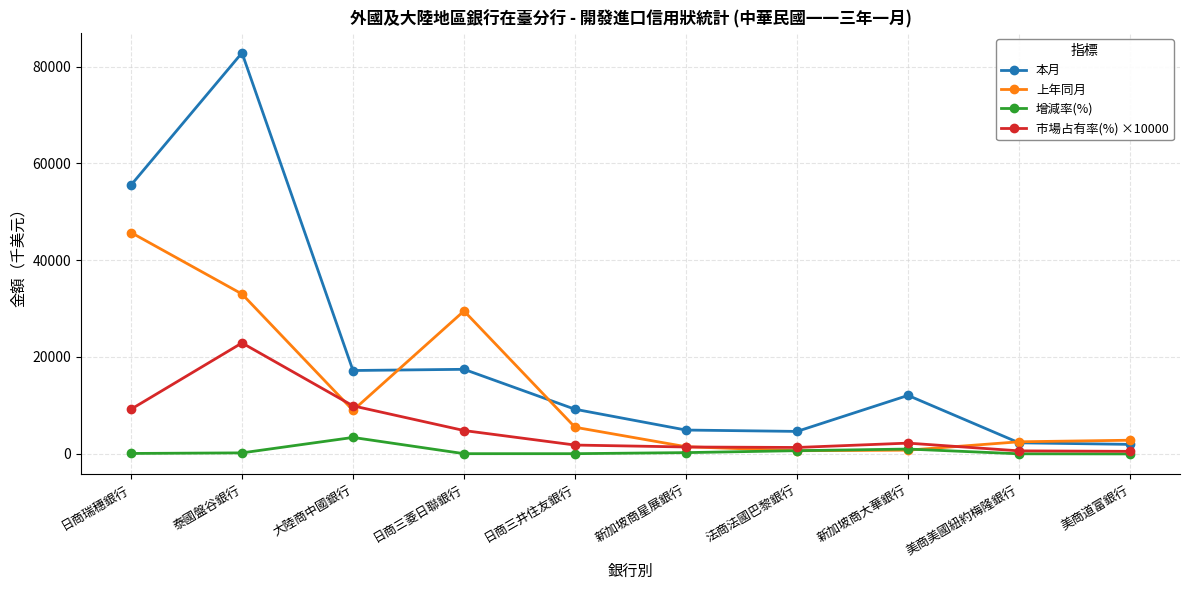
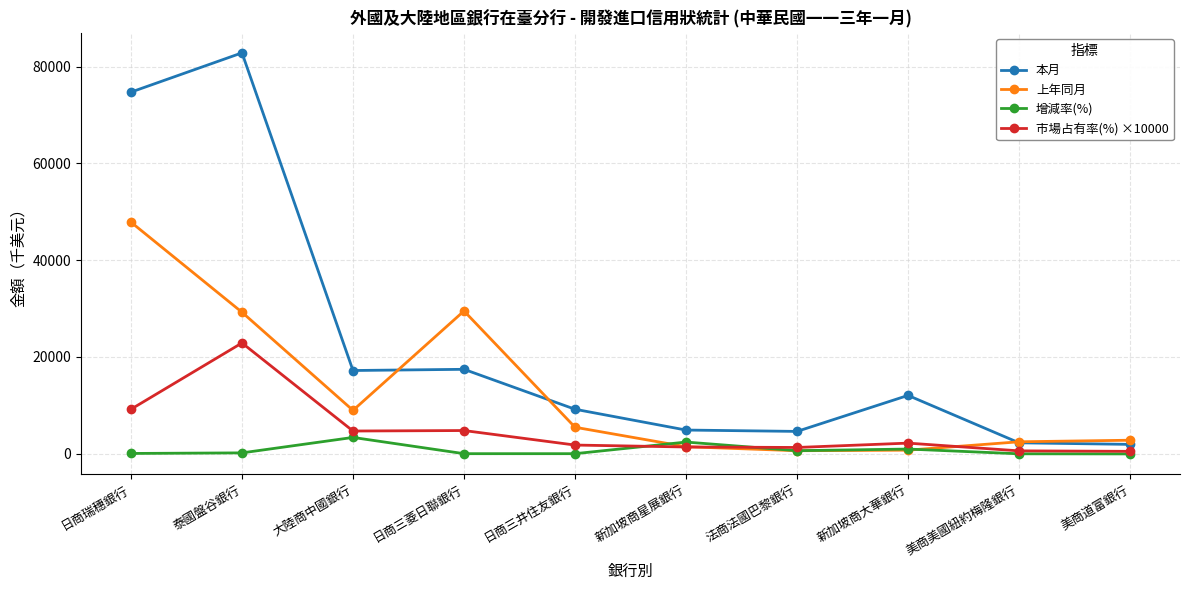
  {
    "本月": {
-     "日商瑞穗銀行": 56000,
+     "日商瑞穗銀行": 75000,
      "泰國盤谷銀行": 83000,
      "大陸商中國銀行": 17000,
      "日商三菱日聯銀行": 17000,
      "日商三井住友銀行": 9000,
      "新加坡商星展銀行": 5000,
      "法商法國巴黎銀行": 5000,
      "新加坡商大華銀行": 12000,
      "美商道富銀行": 2000
    },
    "上年同月": {
-     "日商瑞穗銀行": 46000,
-     "泰國盤谷銀行": 33000,
+     "日商瑞穗銀行": 48000,
+     "泰國盤谷銀行": 29000,
      "大陸商中國銀行": 9000,
      "日商三菱日聯銀行": 30000,
      "日商三井住友銀行": 5000,
      "美商道富銀行": 3000
    },
    "增減率(%)": {
      "日商瑞穗銀行": 0,
      "泰國盤谷銀行": 0,
      "大陸商中國銀行": 3000,
      "日商三菱日聯銀行": 0,
      "日商三井住友銀行": 0,
-     "新加坡商星展銀行": 0,
+     "新加坡商星展銀行": 2000,
      "美商美國紐約梅隆銀行": 0,
      "美商道富銀行": 0
    },
    "市場占有率(%) ×10000": {
      "日商瑞穗銀行": 9000,
      "泰國盤谷銀行": 23000,
-     "大陸商中國銀行": 10000,
+     "大陸商中國銀行": 5000,
      "日商三菱日聯銀行": 5000,
      "日商三井住友銀行": 2000,
      "法商法國巴黎銀行": 1000,
      "新加坡商大華銀行": 2000,
      "美商美國紐約梅隆銀行": 1000,
      "美商道富銀行": 1000
    }
  }
